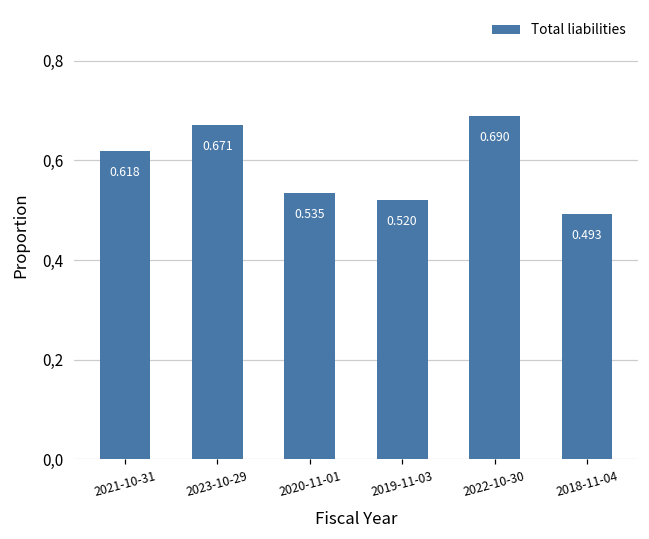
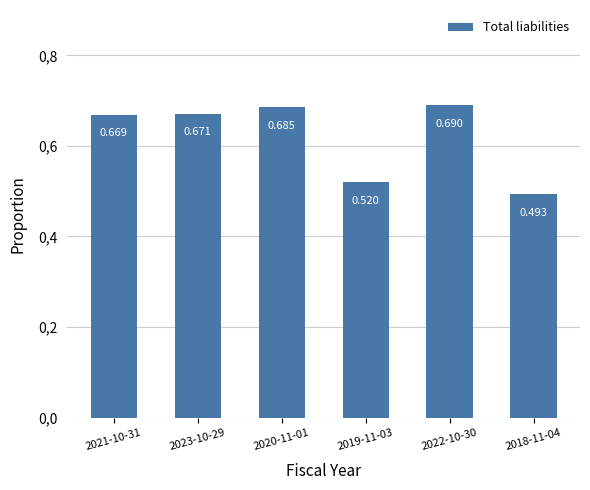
  {
-   "2021-10-31": 0.618,
+   "2021-10-31": 0.669,
    "2023-10-29": 0.671,
-   "2020-11-01": 0.535,
+   "2020-11-01": 0.685,
    "2019-11-03": 0.520,
    "2022-10-30": 0.690,
    "2018-11-04": 0.493
  }
